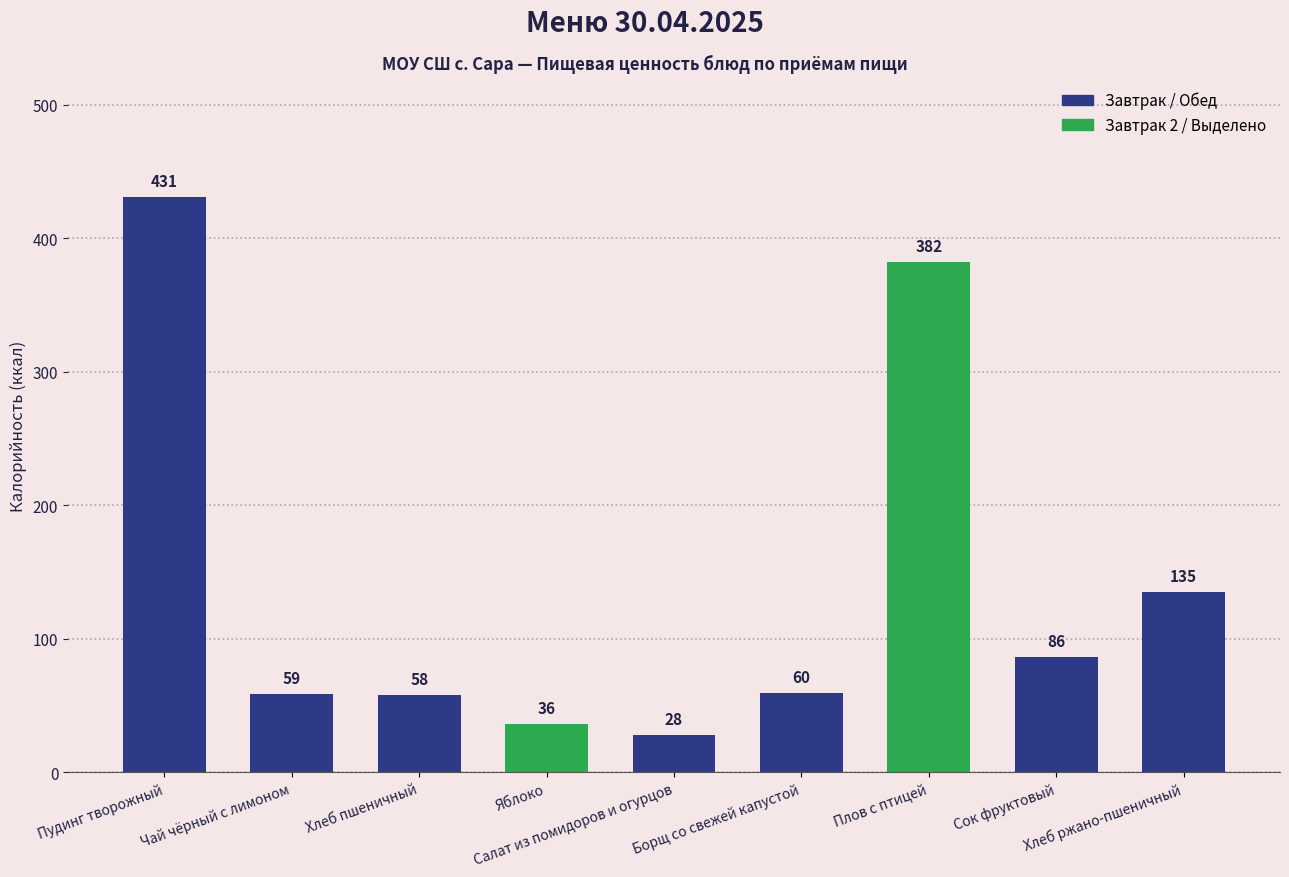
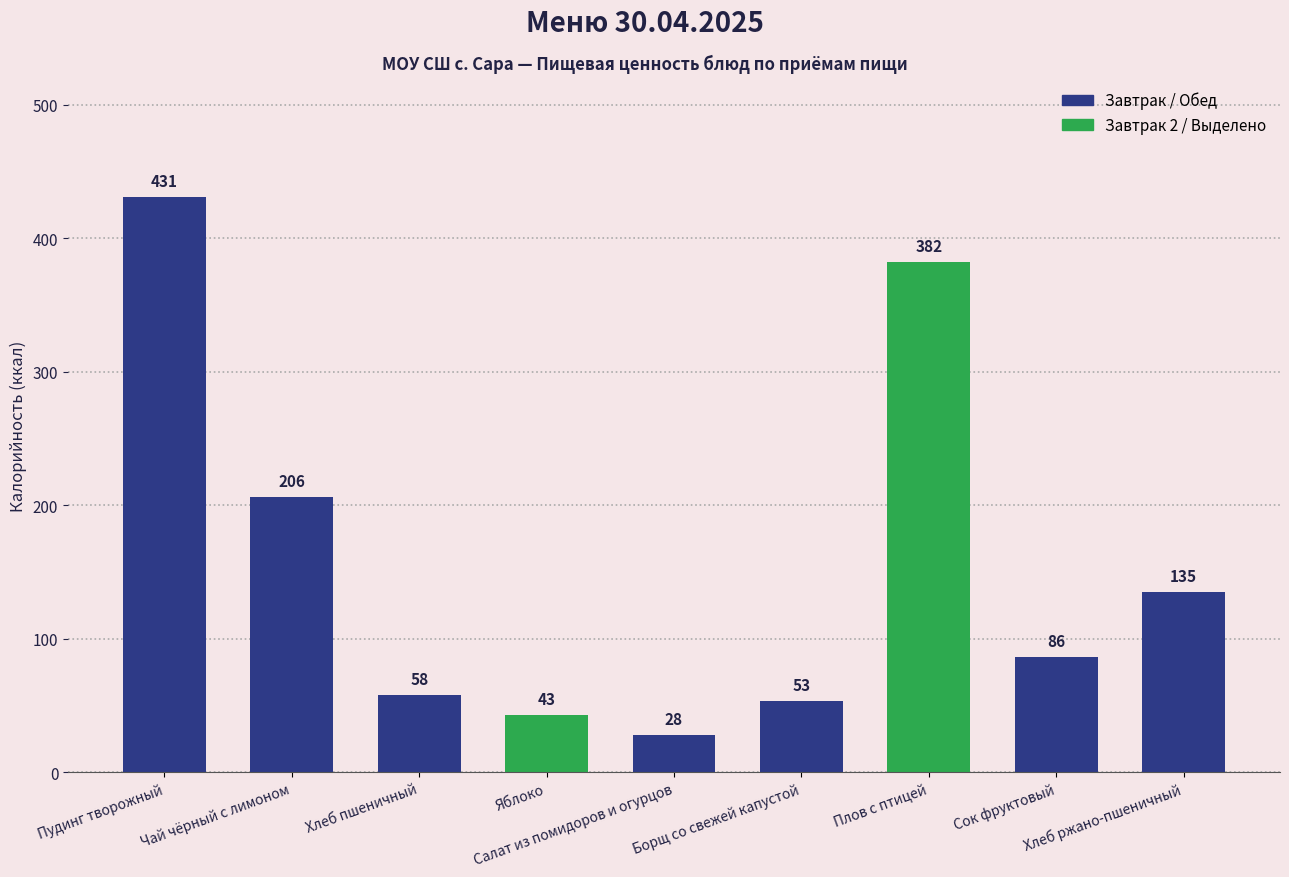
  {
    "Пудинг творожный": 431,
-   "Чай чёрный с лимоном": 59,
+   "Чай чёрный с лимоном": 206,
    "Хлеб пшеничный": 58,
-   "Яблоко": 36,
+   "Яблоко": 43,
    "Салат из помидоров и огурцов": 28,
-   "Борщ со свежей капустой": 60,
+   "Борщ со свежей капустой": 53,
    "Плов с птицей": 382,
    "Сок фруктовый": 86,
    "Хлеб ржано-пшеничный": 135
  }
